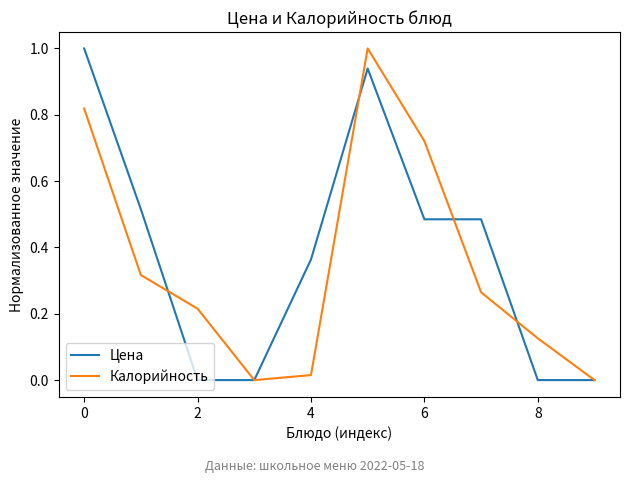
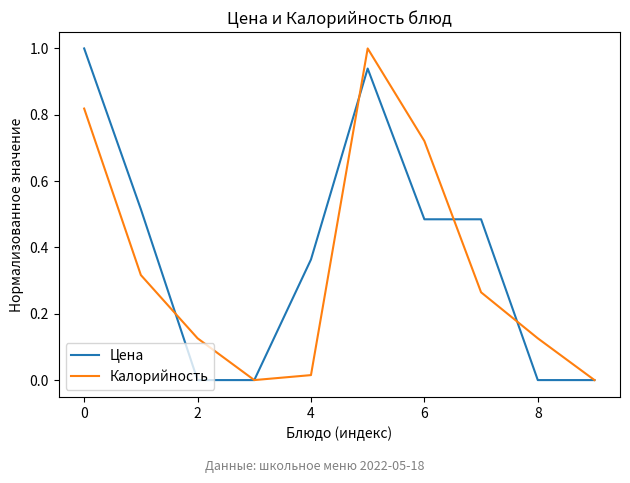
  {
    "Цена": {
      "0": 1.00,
      "4": 0.36,
      "6": 0.48,
      "8": 0.00
    },
    "Калорийность": {
      "0": 0.82,
-     "2": 0.22,
+     "2": 0.13,
      "4": 0.02,
      "6": 0.72,
      "8": 0.13
    }
  }
